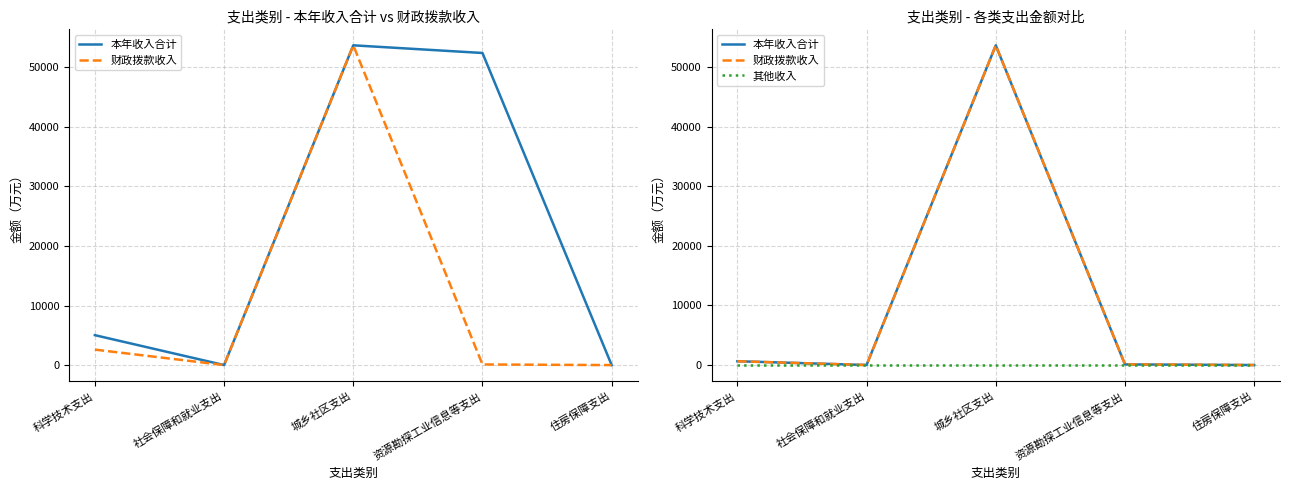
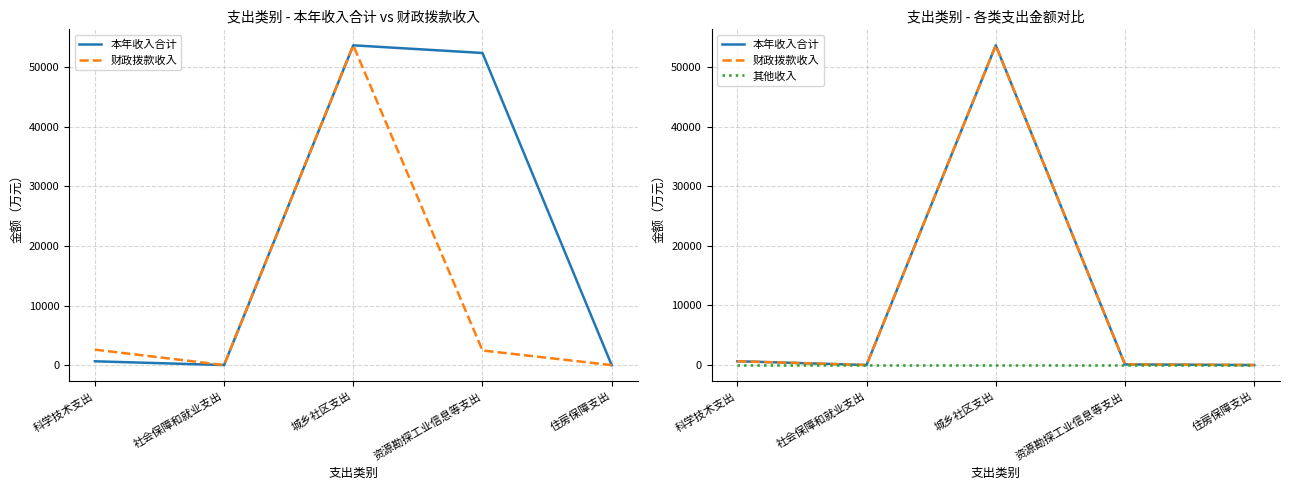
  {
    "支出类别 - 本年收入合计 vs 财政拨款收入": {
      "本年收入合计": {
-       "科学技术支出": 5000,
+       "科学技术支出": 1000,
        "资源勘探工业信息等支出": 52000
      },
      "财政拨款收入": {
        "科学技术支出": 3000,
-       "资源勘探工业信息等支出": 0
+       "资源勘探工业信息等支出": 2000
      }
    },
    "支出类别 - 各类支出金额对比": {
      "财政拨款收入": {
        "科学技术支出": 1000,
        "城乡社区支出": 54000
      },
      "其他收入": {
        "科学技术支出": 0,
        "城乡社区支出": 0
      }
    }
  }
